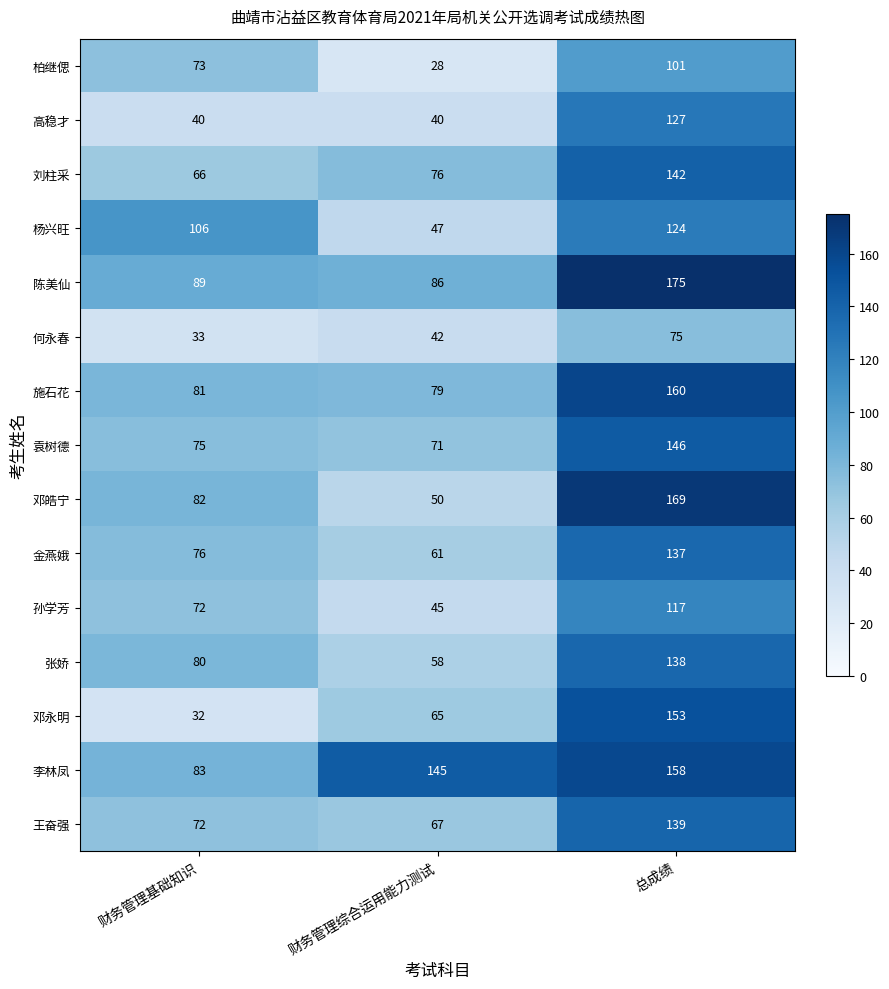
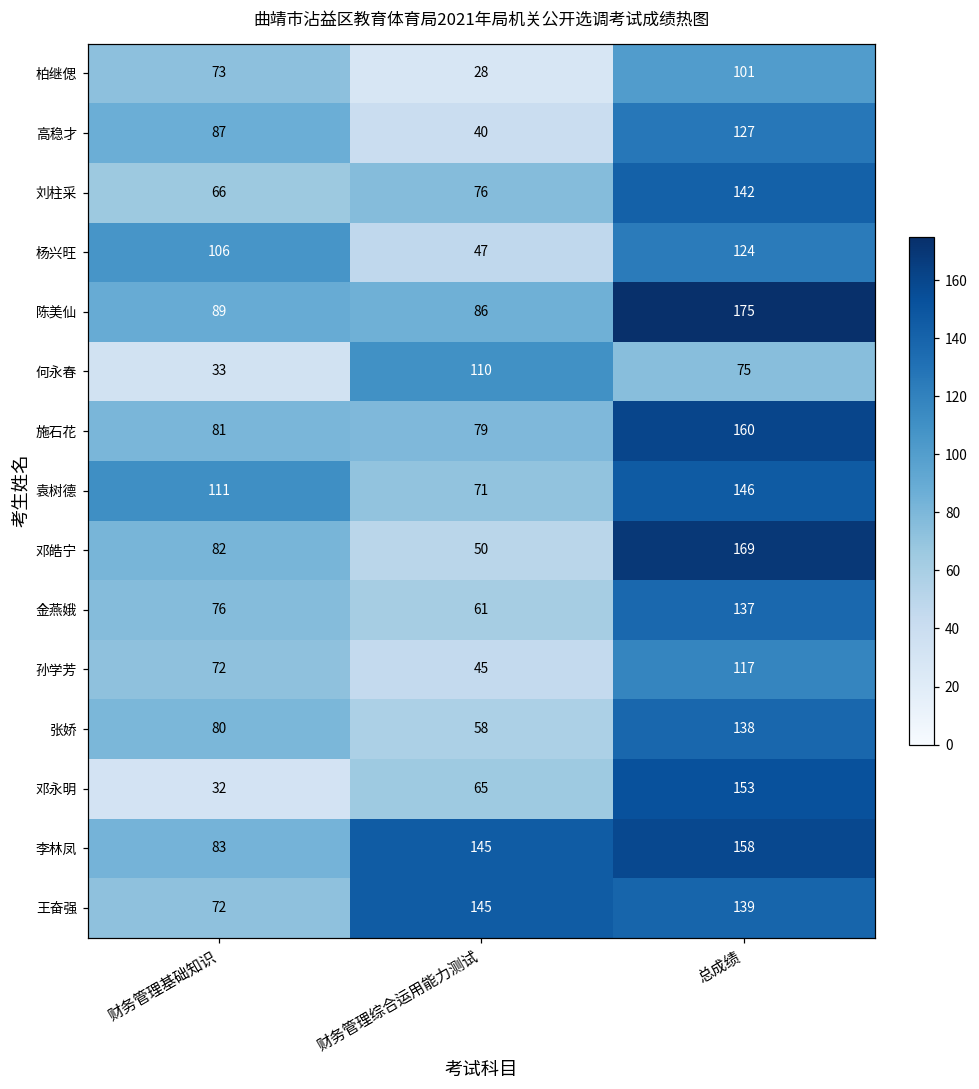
  {
    "柏继偲": {
      "财务管理基础知识": 73,
      "财务管理综合运用能力测试": 28,
      "总成绩": 101
    },
    "高稳才": {
-     "财务管理基础知识": 40,
+     "财务管理基础知识": 87,
      "财务管理综合运用能力测试": 40,
      "总成绩": 127
    },
    "刘柱采": {
      "财务管理基础知识": 66,
      "财务管理综合运用能力测试": 76,
      "总成绩": 142
    },
    "杨兴旺": {
      "财务管理基础知识": 106,
      "财务管理综合运用能力测试": 47,
      "总成绩": 124
    },
    "陈美仙": {
      "财务管理基础知识": 89,
      "财务管理综合运用能力测试": 86,
      "总成绩": 175
    },
    "何永春": {
      "财务管理基础知识": 33,
-     "财务管理综合运用能力测试": 42,
+     "财务管理综合运用能力测试": 110,
      "总成绩": 75
    },
    "施石花": {
      "财务管理基础知识": 81,
      "财务管理综合运用能力测试": 79,
      "总成绩": 160
    },
    "袁树德": {
-     "财务管理基础知识": 75,
+     "财务管理基础知识": 111,
      "财务管理综合运用能力测试": 71,
      "总成绩": 146
    },
    "邓皓宁": {
      "财务管理基础知识": 82,
      "财务管理综合运用能力测试": 50,
      "总成绩": 169
    },
    "金燕娥": {
      "财务管理基础知识": 76,
      "财务管理综合运用能力测试": 61,
      "总成绩": 137
    },
    "孙学芳": {
      "财务管理基础知识": 72,
      "财务管理综合运用能力测试": 45,
      "总成绩": 117
    },
    "张娇": {
      "财务管理基础知识": 80,
      "财务管理综合运用能力测试": 58,
      "总成绩": 138
    },
    "邓永明": {
      "财务管理基础知识": 32,
      "财务管理综合运用能力测试": 65,
      "总成绩": 153
    },
    "李林凤": {
      "财务管理基础知识": 83,
      "财务管理综合运用能力测试": 145,
      "总成绩": 158
    },
    "王奋强": {
      "财务管理基础知识": 72,
-     "财务管理综合运用能力测试": 67,
+     "财务管理综合运用能力测试": 145,
      "总成绩": 139
    }
  }
